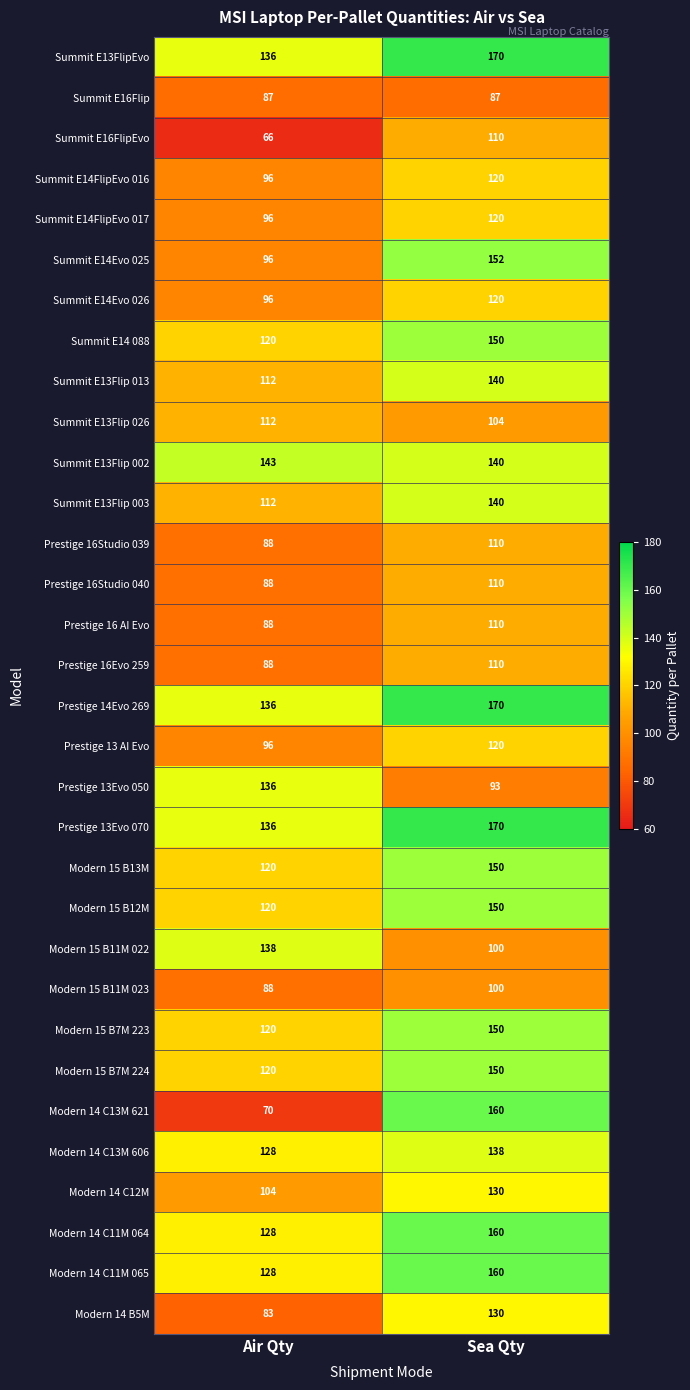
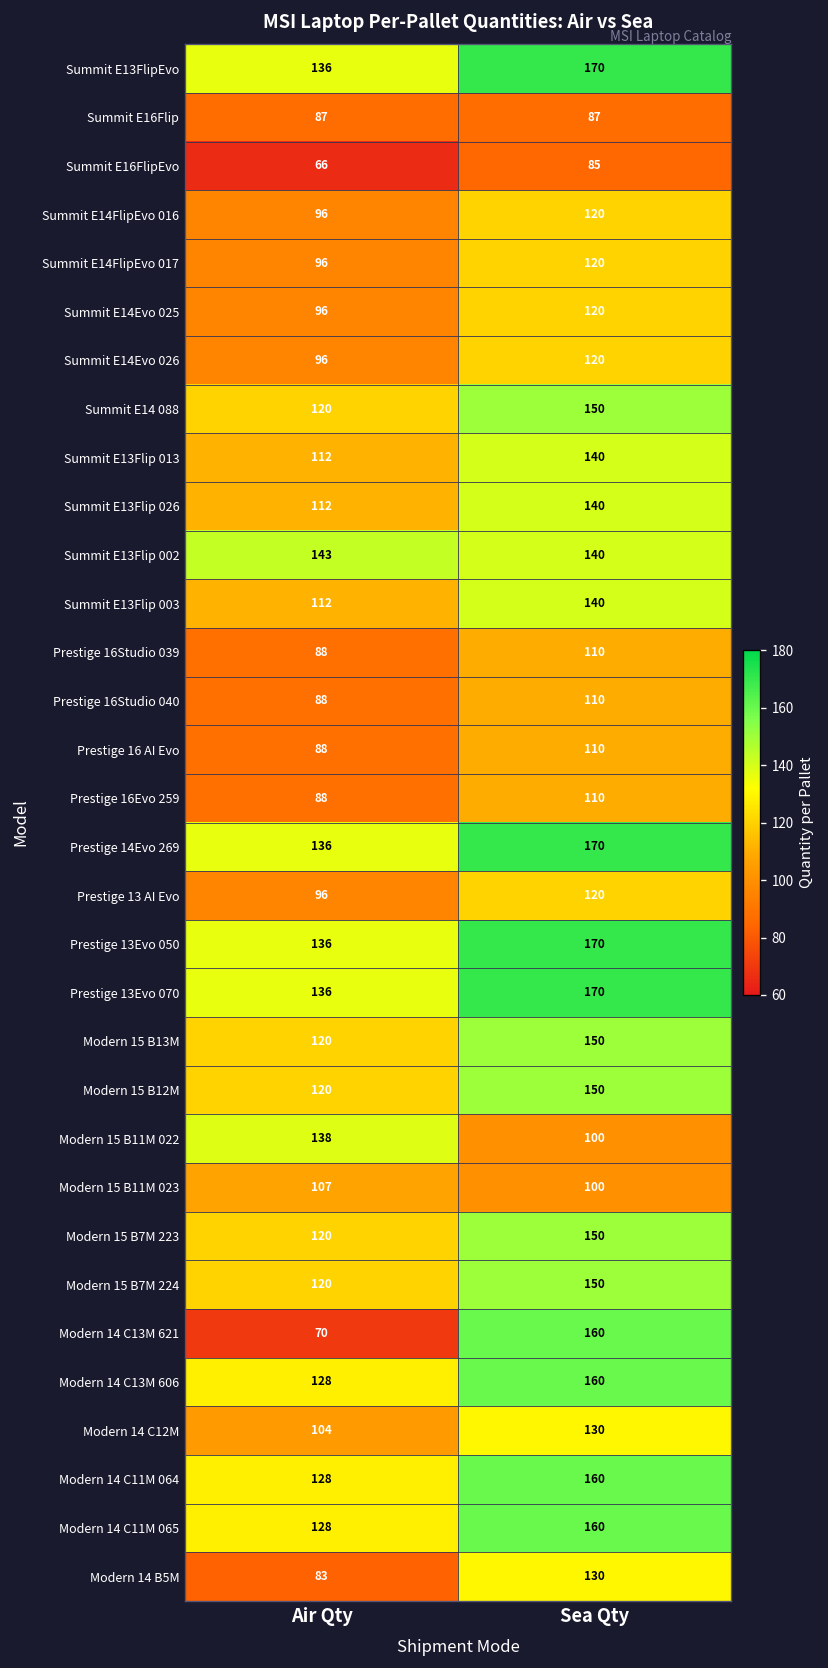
  {
    "Summit E13FlipEvo": {
      "Air Qty": 136,
      "Sea Qty": 170
    },
    "Summit E16Flip": {
      "Air Qty": 87,
      "Sea Qty": 87
    },
    "Summit E16FlipEvo": {
      "Air Qty": 66,
-     "Sea Qty": 110
+     "Sea Qty": 85
    },
    "Summit E14FlipEvo 016": {
      "Air Qty": 96,
      "Sea Qty": 120
    },
    "Summit E14FlipEvo 017": {
      "Air Qty": 96,
      "Sea Qty": 120
    },
    "Summit E14Evo 025": {
      "Air Qty": 96,
-     "Sea Qty": 152
+     "Sea Qty": 120
    },
    "Summit E14Evo 026": {
      "Air Qty": 96,
      "Sea Qty": 120
    },
    "Summit E14 088": {
      "Air Qty": 120,
      "Sea Qty": 150
    },
    "Summit E13Flip 013": {
      "Air Qty": 112,
      "Sea Qty": 140
    },
    "Summit E13Flip 026": {
      "Air Qty": 112,
-     "Sea Qty": 104
+     "Sea Qty": 140
    },
    "Summit E13Flip 002": {
      "Air Qty": 143,
      "Sea Qty": 140
    },
    "Summit E13Flip 003": {
      "Air Qty": 112,
      "Sea Qty": 140
    },
    "Prestige 16Studio 039": {
      "Air Qty": 88,
      "Sea Qty": 110
    },
    "Prestige 16Studio 040": {
      "Air Qty": 88,
      "Sea Qty": 110
    },
    "Prestige 16 AI Evo": {
      "Air Qty": 88,
      "Sea Qty": 110
    },
    "Prestige 16Evo 259": {
      "Air Qty": 88,
      "Sea Qty": 110
    },
    "Prestige 14Evo 269": {
      "Air Qty": 136,
      "Sea Qty": 170
    },
    "Prestige 13 AI Evo": {
      "Air Qty": 96,
      "Sea Qty": 120
    },
    "Prestige 13Evo 050": {
      "Air Qty": 136,
-     "Sea Qty": 93
+     "Sea Qty": 170
    },
    "Prestige 13Evo 070": {
      "Air Qty": 136,
      "Sea Qty": 170
    },
    "Modern 15 B13M": {
      "Air Qty": 120,
      "Sea Qty": 150
    },
    "Modern 15 B12M": {
      "Air Qty": 120,
      "Sea Qty": 150
    },
    "Modern 15 B11M 022": {
      "Air Qty": 138,
      "Sea Qty": 100
    },
    "Modern 15 B11M 023": {
-     "Air Qty": 88,
+     "Air Qty": 107,
      "Sea Qty": 100
    },
    "Modern 15 B7M 223": {
      "Air Qty": 120,
      "Sea Qty": 150
    },
    "Modern 15 B7M 224": {
      "Air Qty": 120,
      "Sea Qty": 150
    },
    "Modern 14 C13M 621": {
      "Air Qty": 70,
      "Sea Qty": 160
    },
    "Modern 14 C13M 606": {
      "Air Qty": 128,
-     "Sea Qty": 138
+     "Sea Qty": 160
    },
    "Modern 14 C12M": {
      "Air Qty": 104,
      "Sea Qty": 130
    },
    "Modern 14 C11M 064": {
      "Air Qty": 128,
      "Sea Qty": 160
    },
    "Modern 14 C11M 065": {
      "Air Qty": 128,
      "Sea Qty": 160
    },
    "Modern 14 B5M": {
      "Air Qty": 83,
      "Sea Qty": 130
    }
  }
